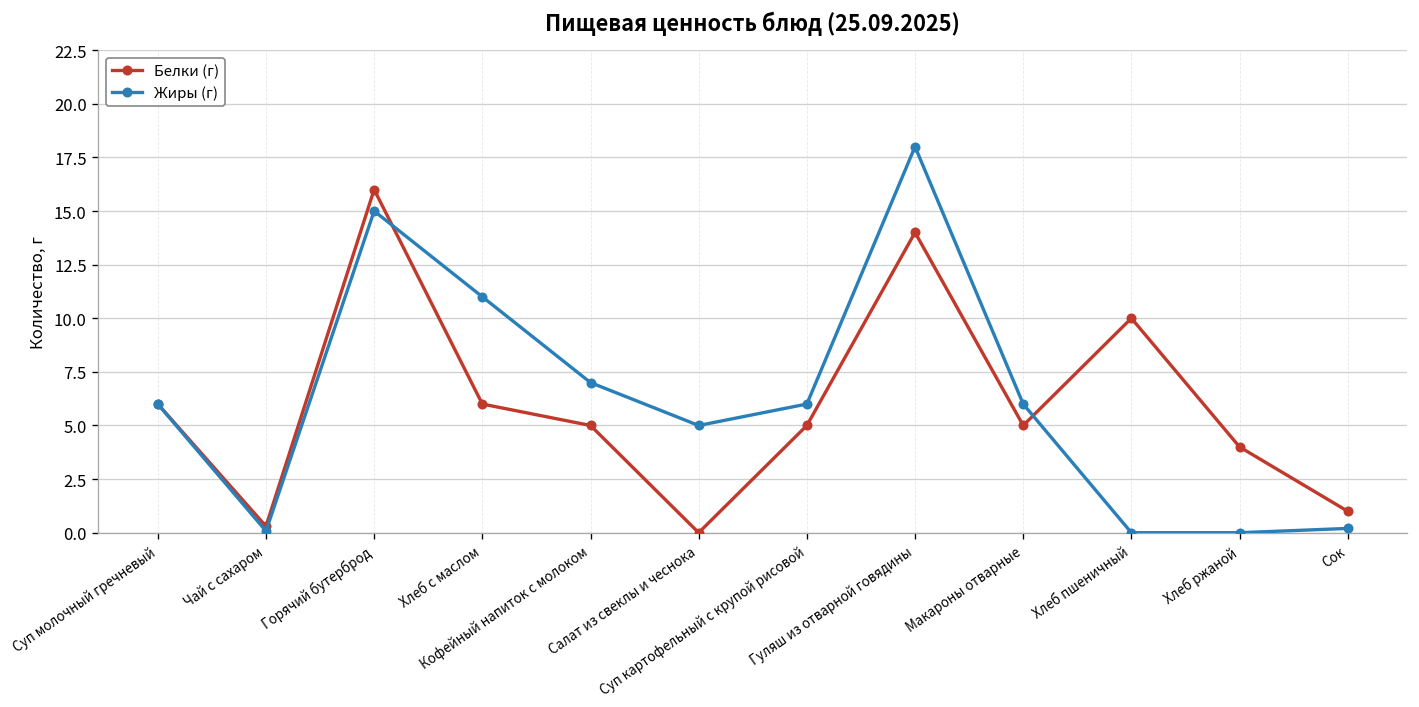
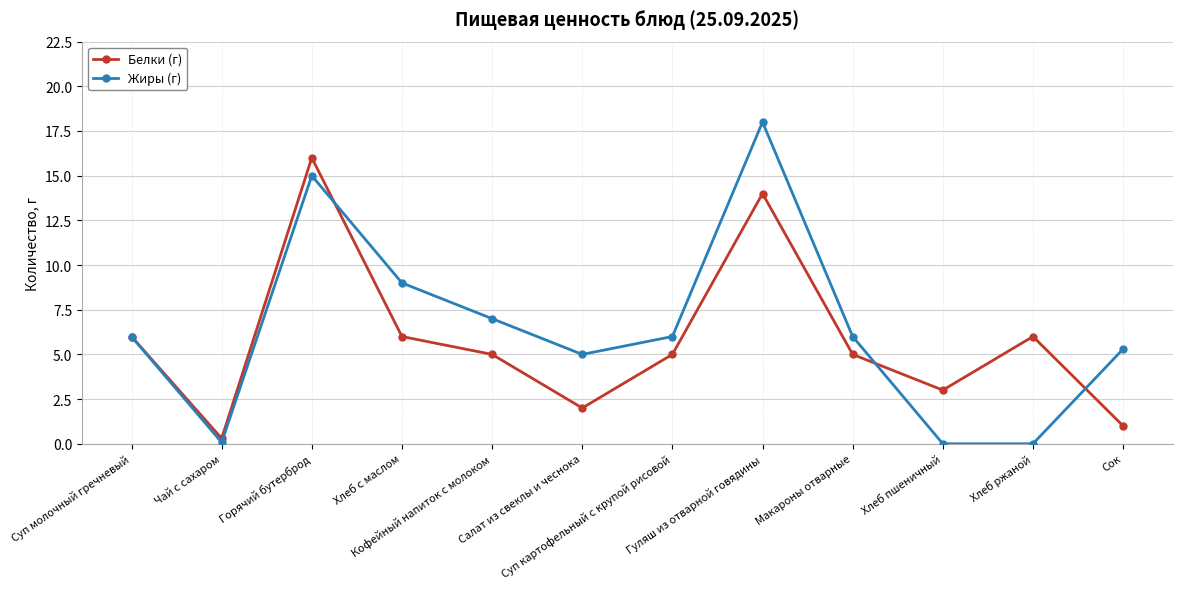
  {
    "Белки (г)": {
      "Чай с сахаром": 0.3,
      "Горячий бутерброд": 16,
      "Хлеб с маслом": 6,
      "Кофейный напиток с молоком": 5,
-     "Салат из свеклы и чеснока": 0,
+     "Салат из свеклы и чеснока": 2,
      "Суп картофельный с крупой рисовой": 5,
      "Гуляш из отварной говядины": 14,
      "Макароны отварные": 5,
-     "Хлеб пшеничный": 10,
-     "Хлеб ржаной": 4,
+     "Хлеб пшеничный": 3,
+     "Хлеб ржаной": 6,
      "Сок": 1
    },
    "Жиры (г)": {
      "Чай с сахаром": 0.1,
      "Горячий бутерброд": 15.0,
-     "Хлеб с маслом": 11,
+     "Хлеб с маслом": 9,
      "Кофейный напиток с молоком": 7.0,
      "Салат из свеклы и чеснока": 5.0,
      "Суп картофельный с крупой рисовой": 6.0,
      "Гуляш из отварной говядины": 18.0,
      "Макароны отварные": 6.0,
      "Хлеб пшеничный": 0.0,
      "Хлеб ржаной": 0.0,
-     "Сок": 0.2
+     "Сок": 5.3
    }
  }
